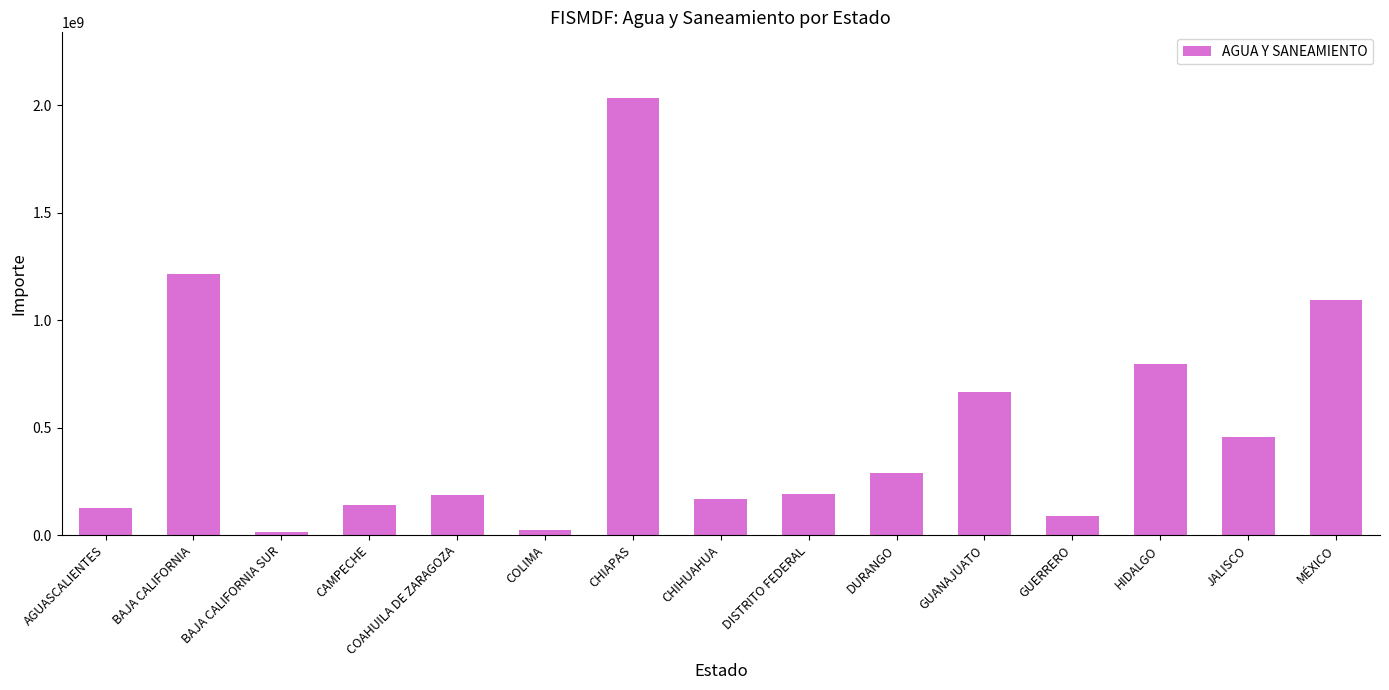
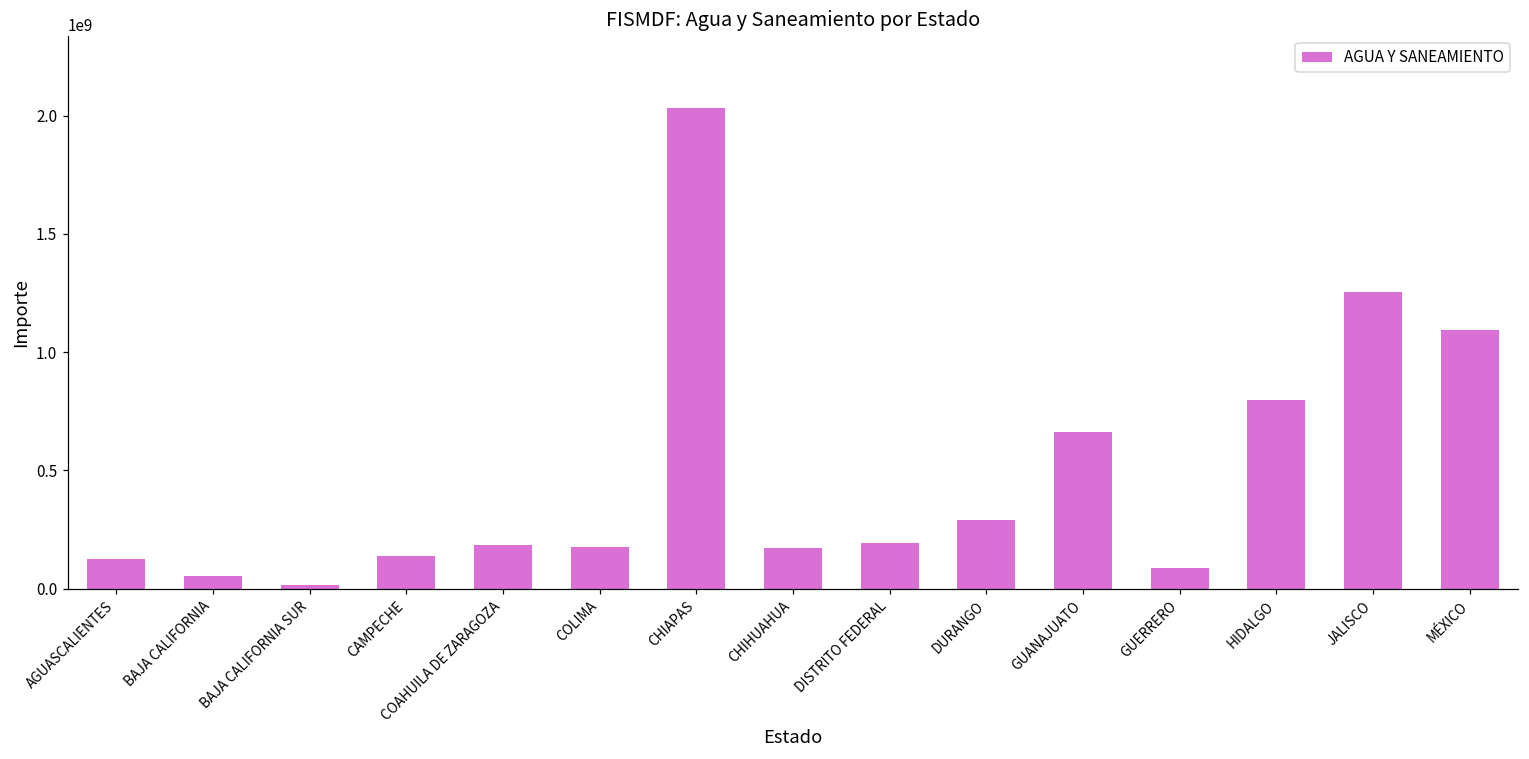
  {
    "AGUASCALIENTES": 120000000,
-   "BAJA CALIFORNIA": 1220000000,
+   "BAJA CALIFORNIA": 50000000,
    "BAJA CALIFORNIA SUR": 20000000,
    "CAMPECHE": 140000000,
    "COAHUILA DE ZARAGOZA": 190000000,
-   "COLIMA": 20000000,
+   "COLIMA": 170000000,
    "CHIAPAS": 2030000000,
    "CHIHUAHUA": 170000000,
    "DISTRITO FEDERAL": 190000000,
    "DURANGO": 290000000,
    "GUANAJUATO": 660000000,
    "GUERRERO": 90000000,
    "HIDALGO": 800000000,
-   "JALISCO": 460000000,
+   "JALISCO": 1250000000,
    "MÉXICO": 1090000000
  }
